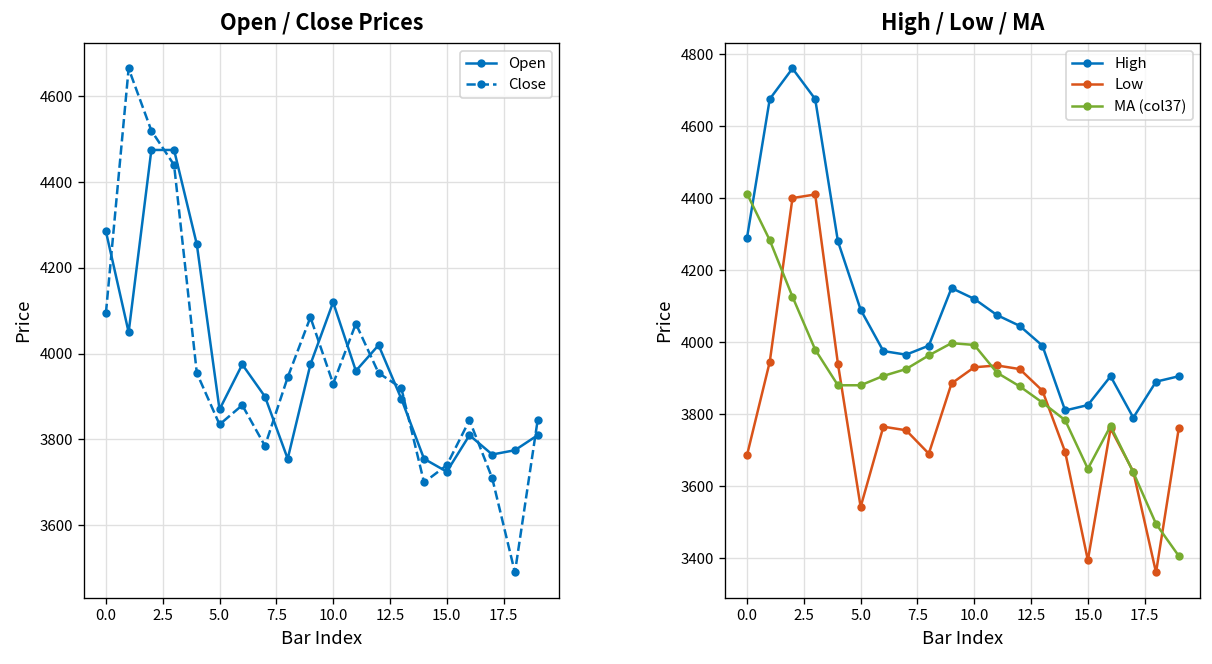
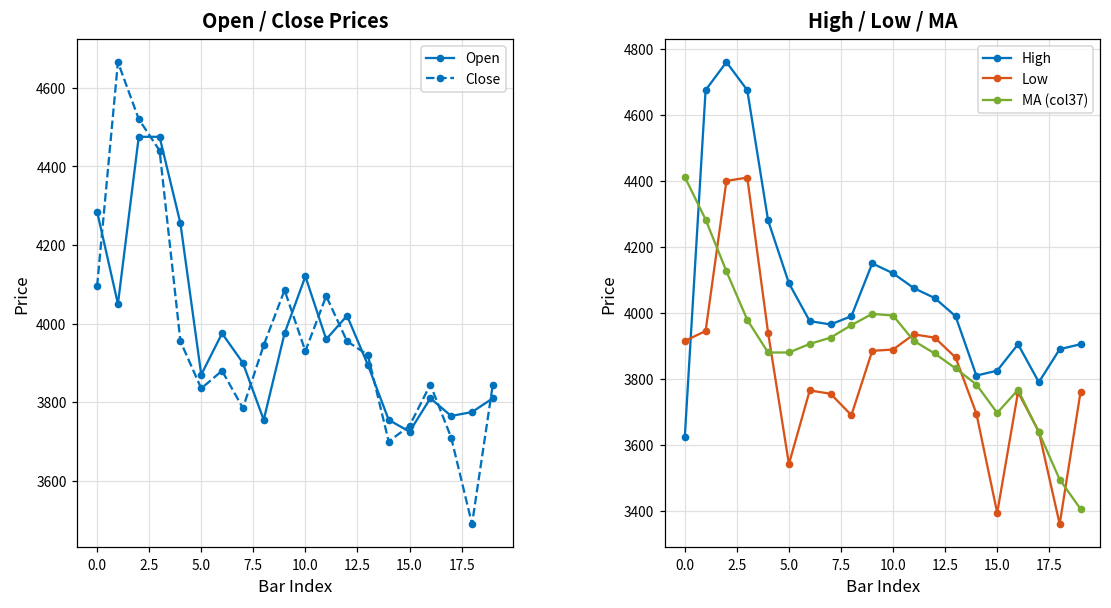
  {
    "High / Low / MA": {
      "High": {
-       "0.0": 4290,
+       "0.0": 3620,
        "5.0": 4090,
        "10.0": 4120,
        "15.0": 3830
      },
      "Low": {
-       "0.0": 3690,
+       "0.0": 3920,
        "5.0": 3540,
-       "10.0": 3930,
+       "10.0": 3890,
        "15.0": 3390
      },
      "MA (col37)": {
        "0.0": 4410,
        "5.0": 3880,
        "10.0": 3990,
-       "15.0": 3650
+       "15.0": 3700
      }
    }
  }
